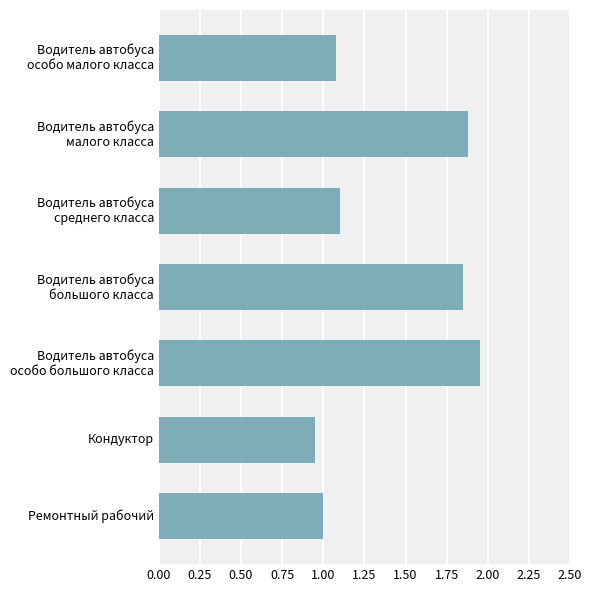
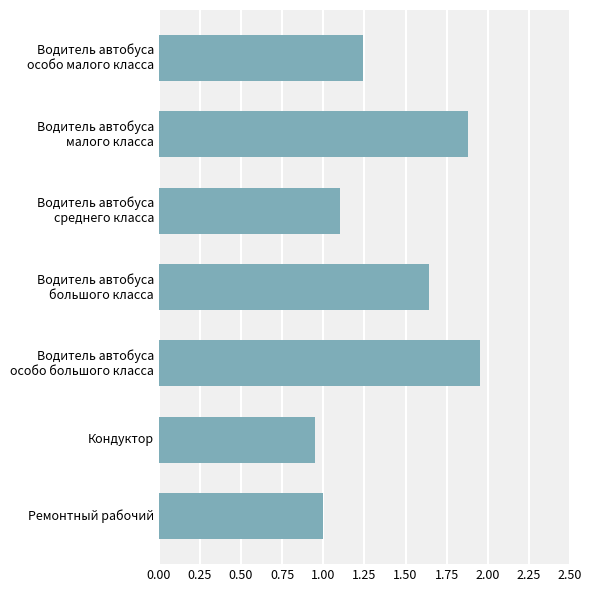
  {
-   "Водитель автобуса особо малого класса": 1.08,
+   "Водитель автобуса особо малого класса": 1.24,
    "Водитель автобуса малого класса": 1.88,
    "Водитель автобуса среднего класса": 1.10,
-   "Водитель автобуса большого класса": 1.85,
+   "Водитель автобуса большого класса": 1.64,
    "Водитель автобуса особо большого класса": 1.95,
    "Кондуктор": 0.95,
    "Ремонтный рабочий": 1.00
  }
